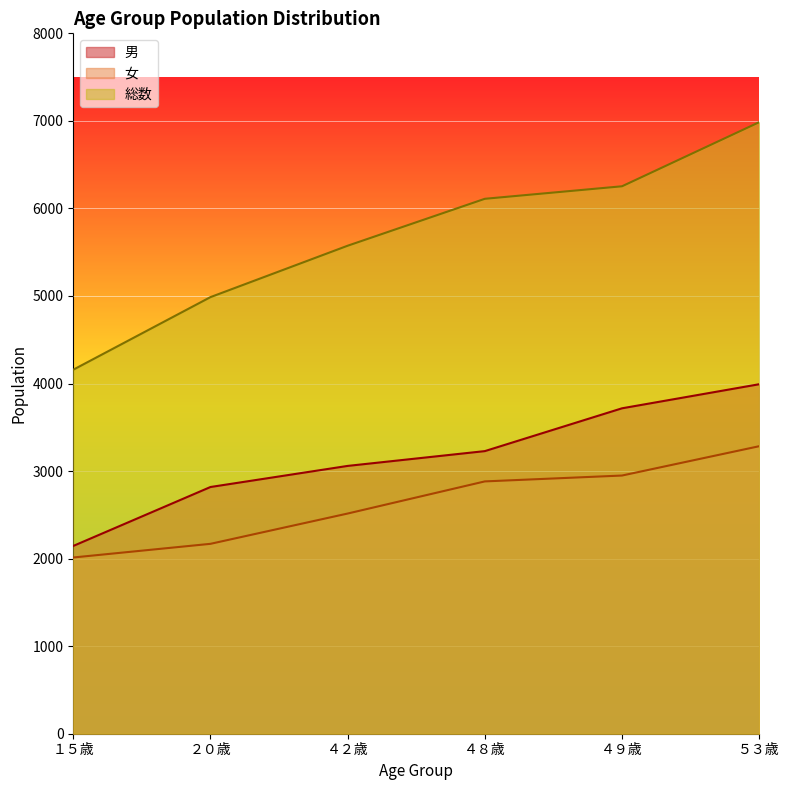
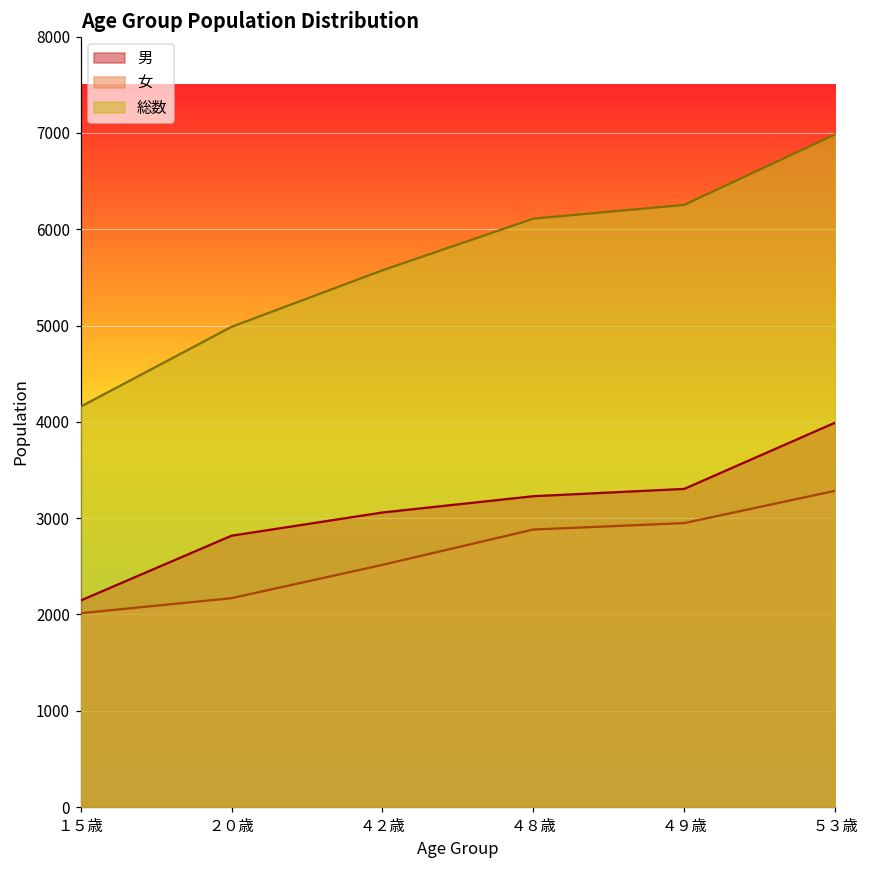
  {
    "男": {
      "１５歳": 2100,
      "２０歳": 2800,
      "４２歳": 3100,
      "４８歳": 3200,
-     "４９歳": 3700,
+     "４９歳": 3300,
      "５３歳": 4000
    }
  }
